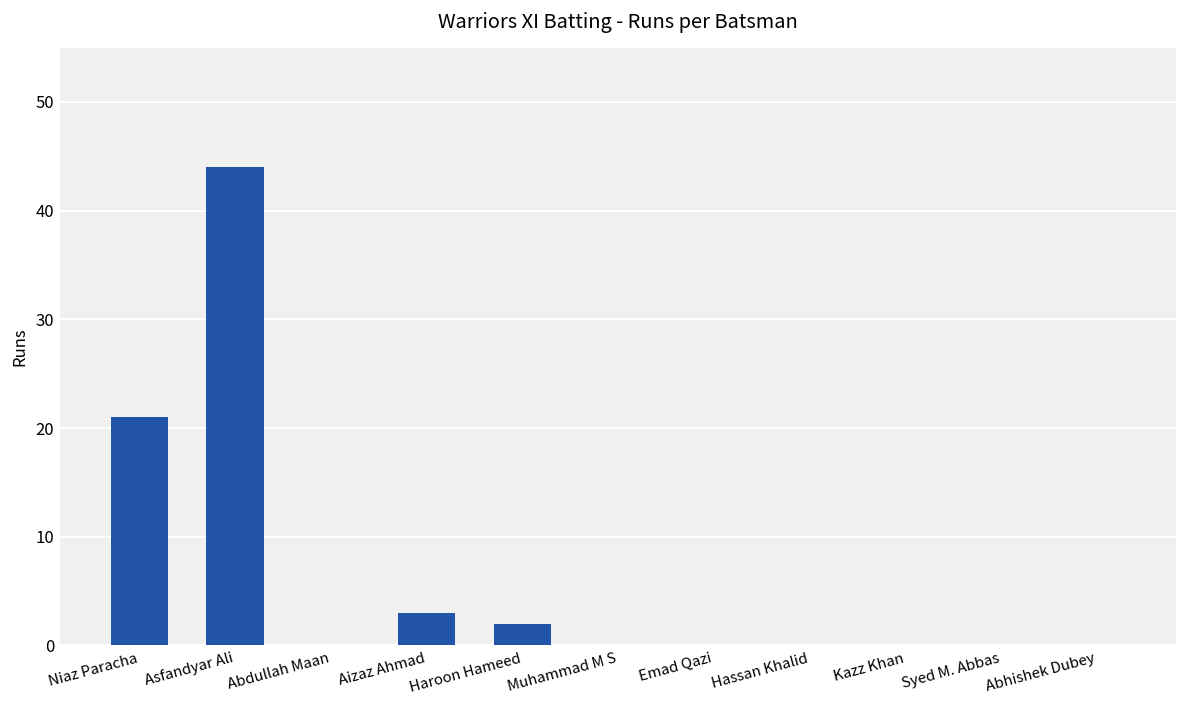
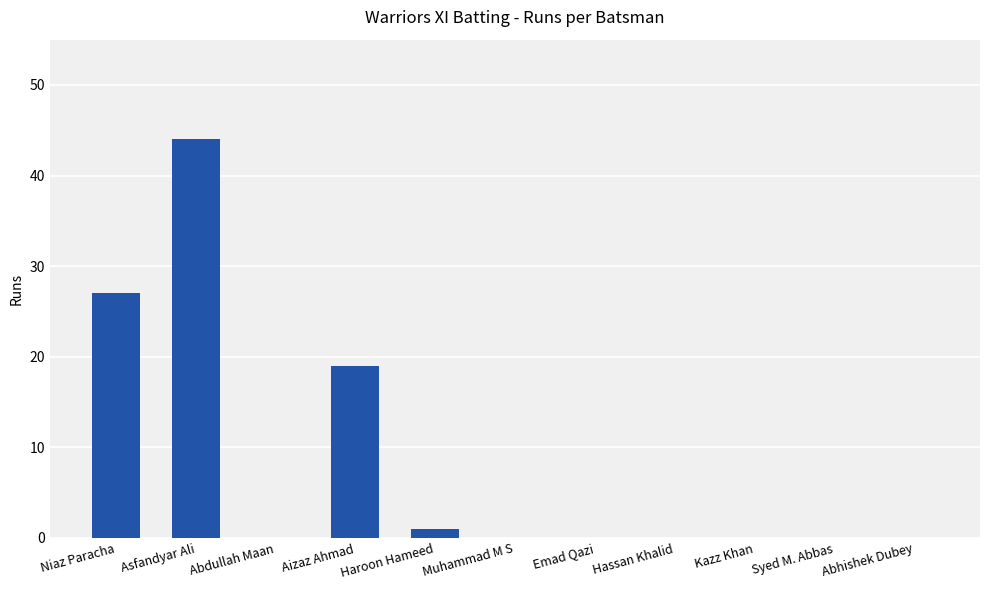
  {
-   "Niaz Paracha": 21,
+   "Niaz Paracha": 27,
    "Asfandyar Ali": 44,
    "Abdullah Maan": 0,
-   "Aizaz Ahmad": 3,
-   "Haroon Hameed": 2,
+   "Aizaz Ahmad": 19,
+   "Haroon Hameed": 1,
    "Muhammad M S": 0,
    "Emad Qazi": 0,
    "Hassan Khalid": 0,
    "Kazz Khan": 0,
    "Syed M. Abbas": 0,
    "Abhishek Dubey": 0
  }
